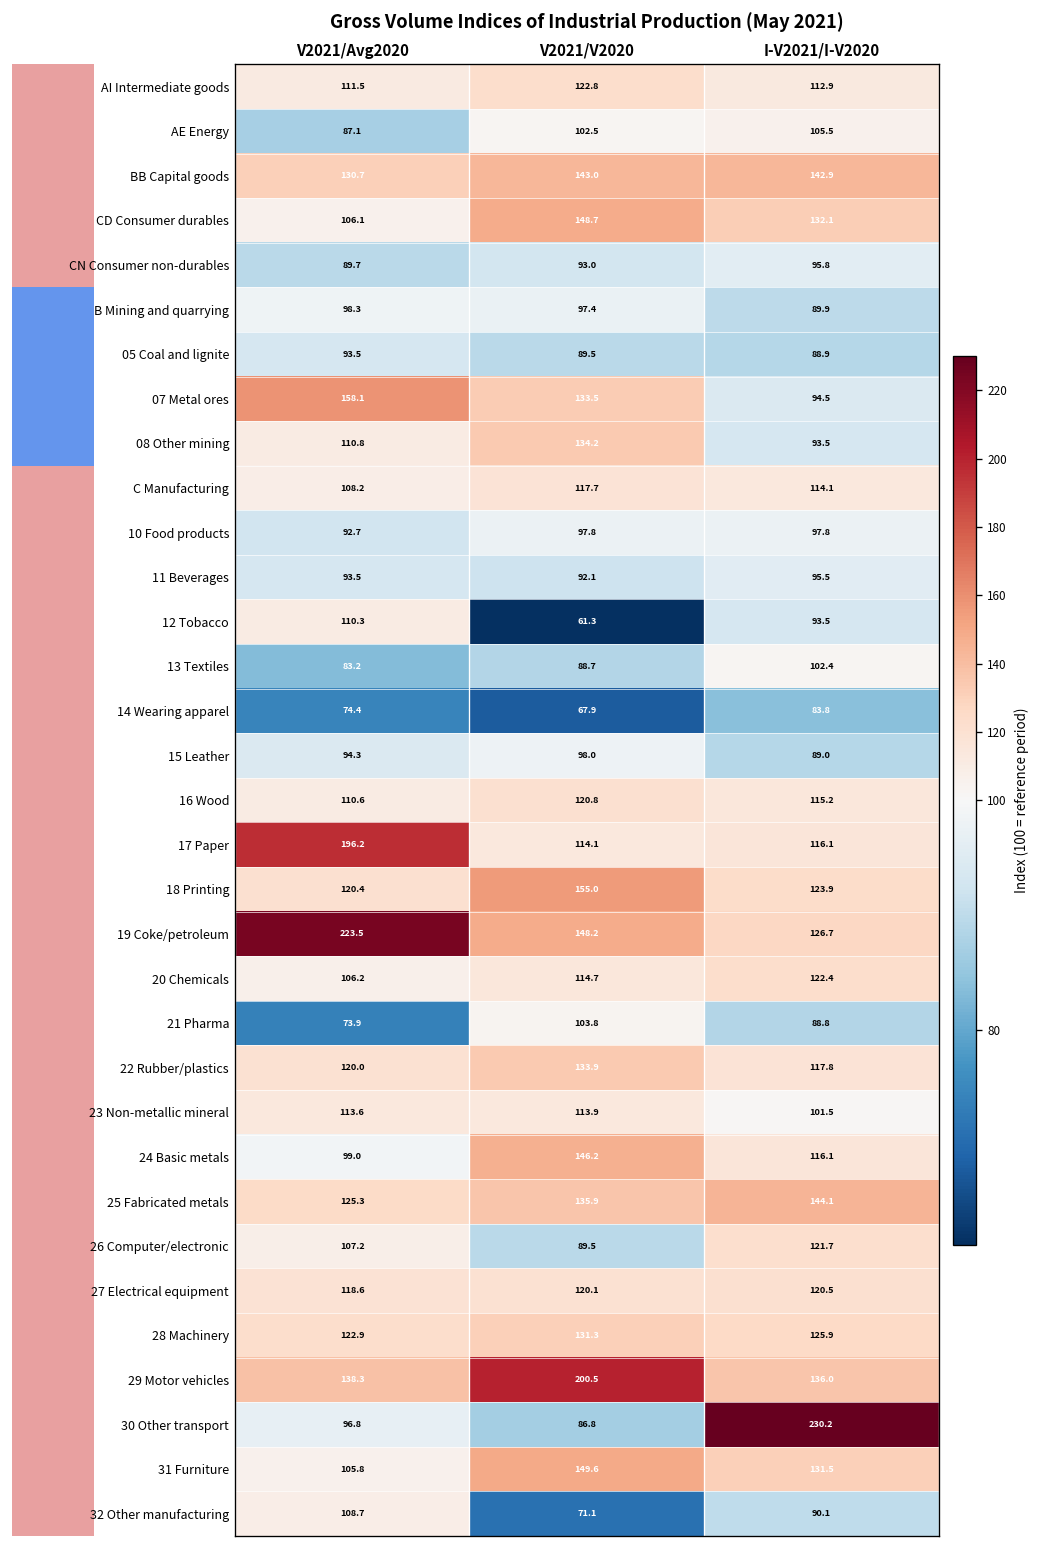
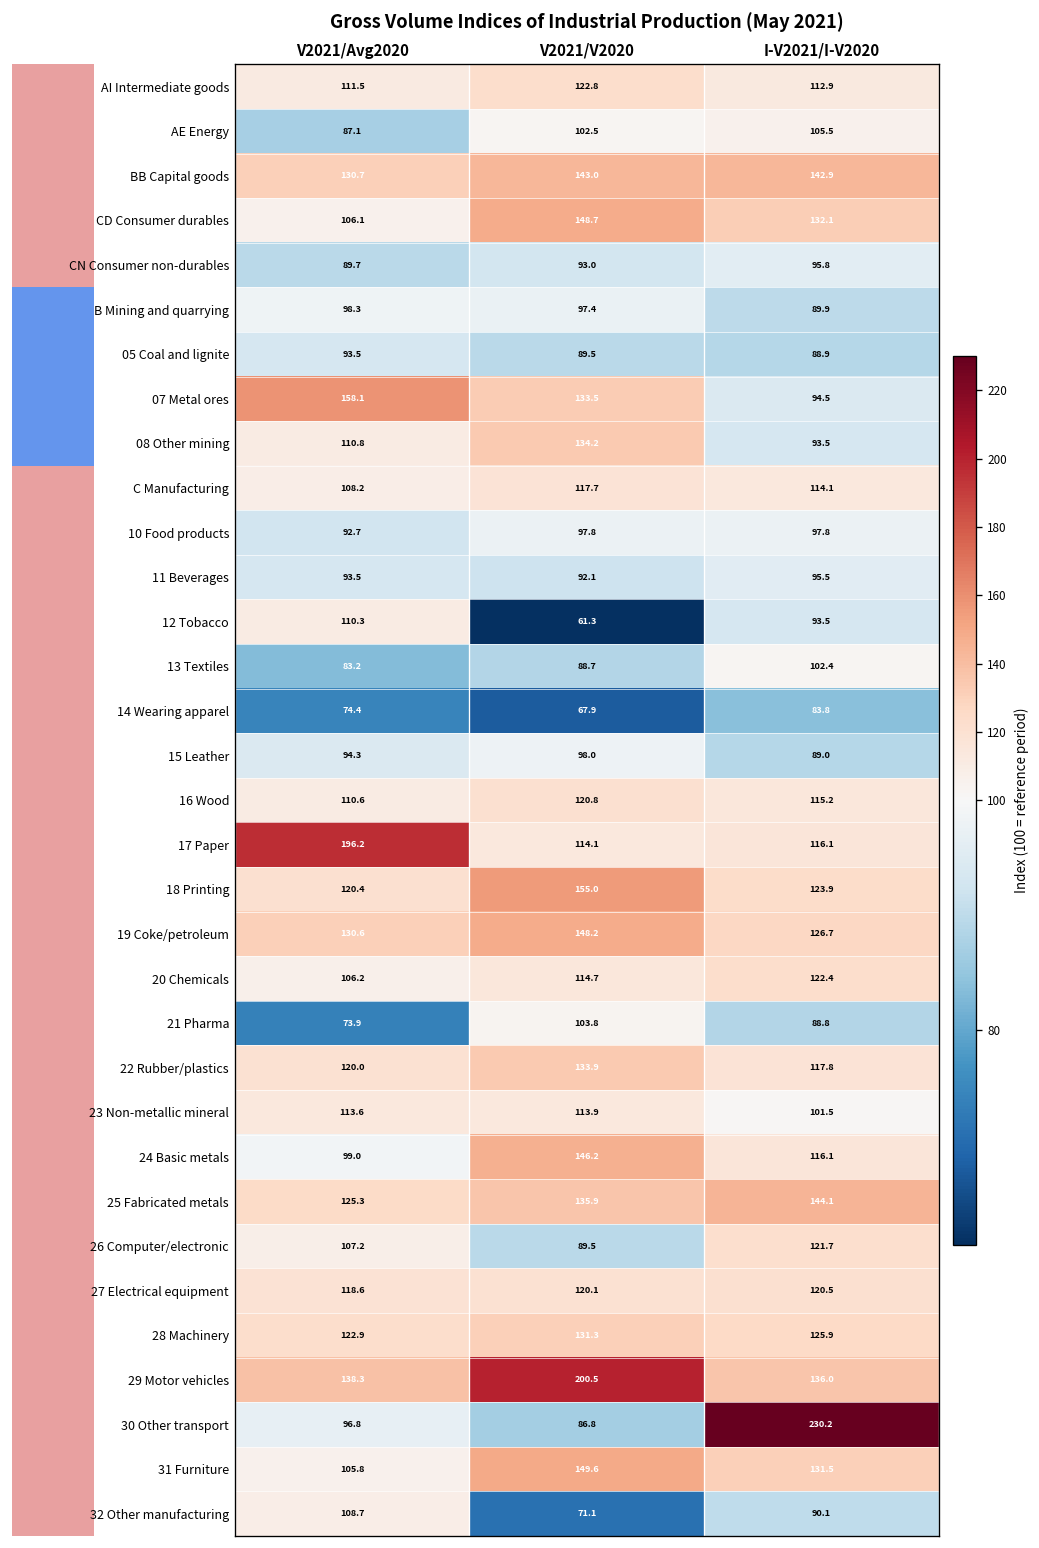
  {
    "AI Intermediate goods": {
      "V2021/Avg2020": 111.5,
      "V2021/V2020": 122.8,
      "I-V2021/I-V2020": 112.9
    },
    "AE Energy": {
      "V2021/Avg2020": 87.1,
      "V2021/V2020": 102.5,
      "I-V2021/I-V2020": 105.5
    },
    "BB Capital goods": {
      "V2021/Avg2020": 130.7,
      "V2021/V2020": 143.0,
      "I-V2021/I-V2020": 142.9
    },
    "CD Consumer durables": {
      "V2021/Avg2020": 106.1,
      "V2021/V2020": 148.7,
      "I-V2021/I-V2020": 132.1
    },
    "CN Consumer non-durables": {
      "V2021/Avg2020": 89.7,
      "V2021/V2020": 93.0,
      "I-V2021/I-V2020": 95.8
    },
    "B Mining and quarrying": {
      "V2021/Avg2020": 98.3,
      "V2021/V2020": 97.4,
      "I-V2021/I-V2020": 89.9
    },
    "05 Coal and lignite": {
      "V2021/Avg2020": 93.5,
      "V2021/V2020": 89.5,
      "I-V2021/I-V2020": 88.9
    },
    "07 Metal ores": {
      "V2021/Avg2020": 158.1,
      "V2021/V2020": 133.5,
      "I-V2021/I-V2020": 94.5
    },
    "08 Other mining": {
      "V2021/Avg2020": 110.8,
      "V2021/V2020": 134.2,
      "I-V2021/I-V2020": 93.5
    },
    "C Manufacturing": {
      "V2021/Avg2020": 108.2,
      "V2021/V2020": 117.7,
      "I-V2021/I-V2020": 114.1
    },
    "10 Food products": {
      "V2021/Avg2020": 92.7,
      "V2021/V2020": 97.8,
      "I-V2021/I-V2020": 97.8
    },
    "11 Beverages": {
      "V2021/Avg2020": 93.5,
      "V2021/V2020": 92.1,
      "I-V2021/I-V2020": 95.5
    },
    "12 Tobacco": {
      "V2021/Avg2020": 110.3,
      "V2021/V2020": 61.3,
      "I-V2021/I-V2020": 93.5
    },
    "13 Textiles": {
      "V2021/Avg2020": 83.2,
      "V2021/V2020": 88.7,
      "I-V2021/I-V2020": 102.4
    },
    "14 Wearing apparel": {
      "V2021/Avg2020": 74.4,
      "V2021/V2020": 67.9,
      "I-V2021/I-V2020": 83.8
    },
    "15 Leather": {
      "V2021/Avg2020": 94.3,
      "V2021/V2020": 98.0,
      "I-V2021/I-V2020": 89.0
    },
    "16 Wood": {
      "V2021/Avg2020": 110.6,
      "V2021/V2020": 120.8,
      "I-V2021/I-V2020": 115.2
    },
    "17 Paper": {
      "V2021/Avg2020": 196.2,
      "V2021/V2020": 114.1,
      "I-V2021/I-V2020": 116.1
    },
    "18 Printing": {
      "V2021/Avg2020": 120.4,
      "V2021/V2020": 155.0,
      "I-V2021/I-V2020": 123.9
    },
    "19 Coke/petroleum": {
-     "V2021/Avg2020": 223.5,
+     "V2021/Avg2020": 130.6,
      "V2021/V2020": 148.2,
      "I-V2021/I-V2020": 126.7
    },
    "20 Chemicals": {
      "V2021/Avg2020": 106.2,
      "V2021/V2020": 114.7,
      "I-V2021/I-V2020": 122.4
    },
    "21 Pharma": {
      "V2021/Avg2020": 73.9,
      "V2021/V2020": 103.8,
      "I-V2021/I-V2020": 88.8
    },
    "22 Rubber/plastics": {
      "V2021/Avg2020": 120.0,
      "V2021/V2020": 133.9,
      "I-V2021/I-V2020": 117.8
    },
    "23 Non-metallic mineral": {
      "V2021/Avg2020": 113.6,
      "V2021/V2020": 113.9,
      "I-V2021/I-V2020": 101.5
    },
    "24 Basic metals": {
      "V2021/Avg2020": 99.0,
      "V2021/V2020": 146.2,
      "I-V2021/I-V2020": 116.1
    },
    "25 Fabricated metals": {
      "V2021/Avg2020": 125.3,
      "V2021/V2020": 135.9,
      "I-V2021/I-V2020": 144.1
    },
    "26 Computer/electronic": {
      "V2021/Avg2020": 107.2,
      "V2021/V2020": 89.5,
      "I-V2021/I-V2020": 121.7
    },
    "27 Electrical equipment": {
      "V2021/Avg2020": 118.6,
      "V2021/V2020": 120.1,
      "I-V2021/I-V2020": 120.5
    },
    "28 Machinery": {
      "V2021/Avg2020": 122.9,
      "V2021/V2020": 131.3,
      "I-V2021/I-V2020": 125.9
    },
    "29 Motor vehicles": {
      "V2021/Avg2020": 138.3,
      "V2021/V2020": 200.5,
      "I-V2021/I-V2020": 136.0
    },
    "30 Other transport": {
      "V2021/Avg2020": 96.8,
      "V2021/V2020": 86.8,
      "I-V2021/I-V2020": 230.2
    },
    "31 Furniture": {
      "V2021/Avg2020": 105.8,
      "V2021/V2020": 149.6,
      "I-V2021/I-V2020": 131.5
    },
    "32 Other manufacturing": {
      "V2021/Avg2020": 108.7,
      "V2021/V2020": 71.1,
      "I-V2021/I-V2020": 90.1
    }
  }
